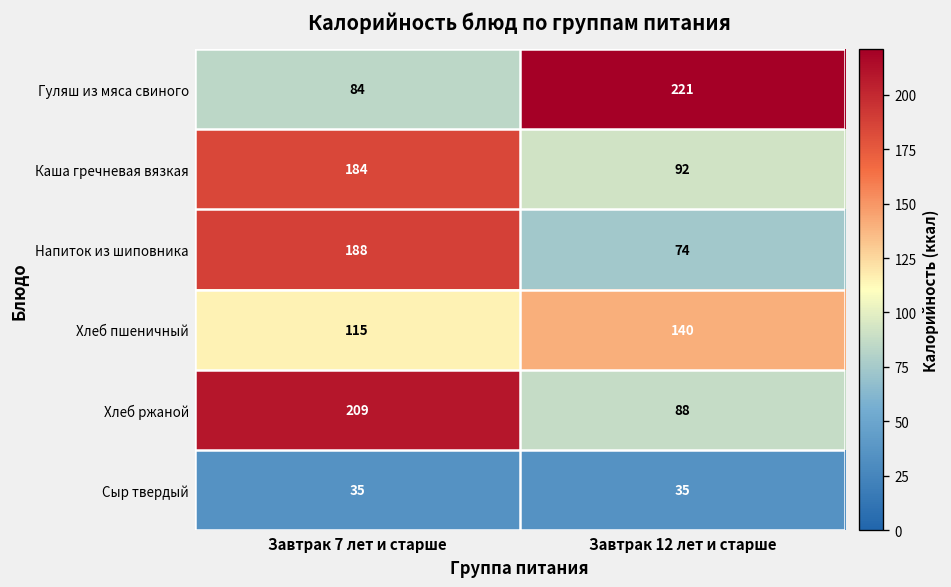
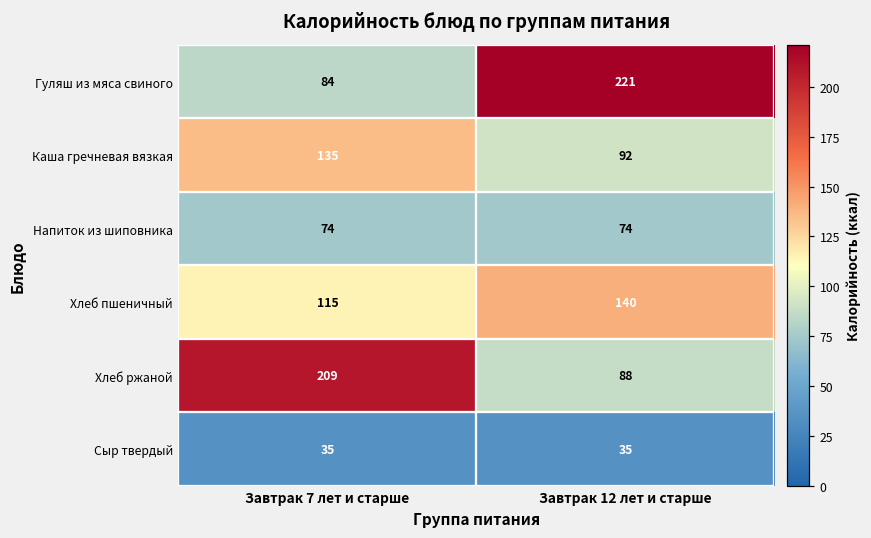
  {
    "Гуляш из мяса свиного": {
      "Завтрак 7 лет и старше": 84,
      "Завтрак 12 лет и старше": 221
    },
    "Каша гречневая вязкая": {
-     "Завтрак 7 лет и старше": 184,
+     "Завтрак 7 лет и старше": 135,
      "Завтрак 12 лет и старше": 92
    },
    "Напиток из шиповника": {
-     "Завтрак 7 лет и старше": 188,
+     "Завтрак 7 лет и старше": 74,
      "Завтрак 12 лет и старше": 74
    },
    "Хлеб пшеничный": {
      "Завтрак 7 лет и старше": 115,
      "Завтрак 12 лет и старше": 140
    },
    "Хлеб ржаной": {
      "Завтрак 7 лет и старше": 209,
      "Завтрак 12 лет и старше": 88
    },
    "Сыр твердый": {
      "Завтрак 7 лет и старше": 35,
      "Завтрак 12 лет и старше": 35
    }
  }
